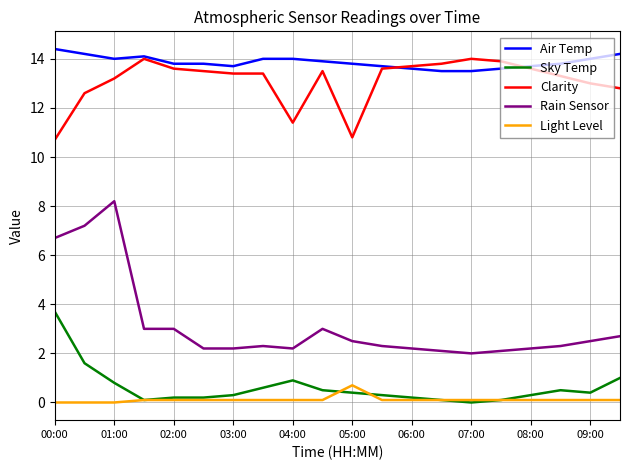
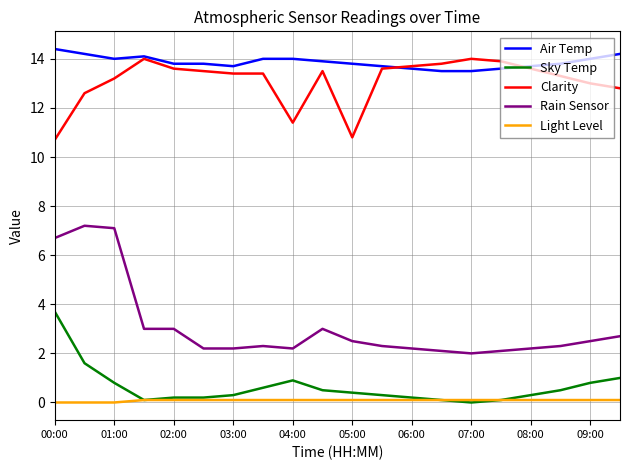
  {
    "Air Temp": {
      "00:00": 14.4,
      "01:00": 14.0,
      "02:00": 13.8,
      "03:00": 13.7,
      "04:00": 14.0,
      "05:00": 13.8,
      "07:00": 13.5
    },
    "Sky Temp": {
      "00:00": 3.7,
      "01:00": 0.8,
      "03:00": 0.3,
      "04:00": 0.9,
      "05:00": 0.4,
      "08:00": 0.3,
-     "09:00": 0.4
+     "09:00": 0.8
    },
    "Clarity": {
      "00:00": 10.7,
      "01:00": 13.2,
      "02:00": 13.6,
      "03:00": 13.4,
      "04:00": 11.4,
      "05:00": 10.8,
      "07:00": 14.0
    },
    "Rain Sensor": {
      "00:00": 6.7,
-     "01:00": 8.2,
+     "01:00": 7.1,
      "02:00": 3.0,
      "03:00": 2.2,
      "04:00": 2.2,
      "05:00": 2.5,
      "06:00": 2.2,
      "07:00": 2.0,
      "08:00": 2.2,
      "09:00": 2.5
    },
    "Light Level": {
      "00:00": 0.0,
      "01:00": 0.0,
      "03:00": 0.1,
      "04:00": 0.1,
-     "05:00": 0.7,
+     "05:00": 0.1,
      "08:00": 0.1,
      "09:00": 0.1
    }
  }
